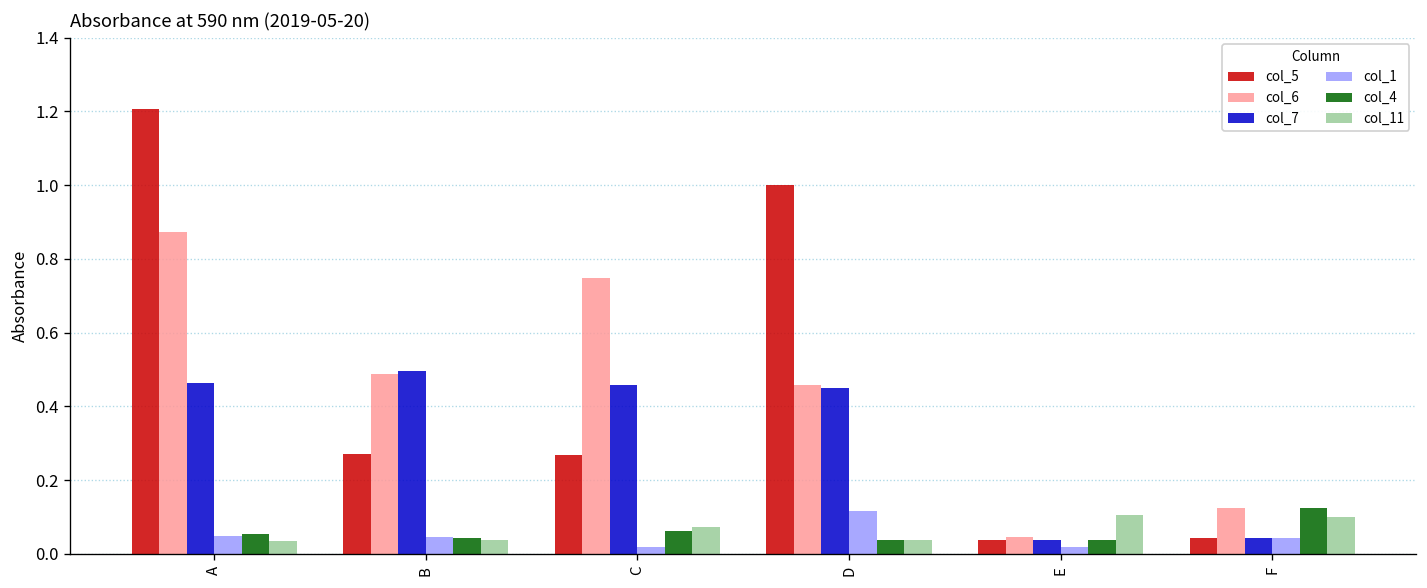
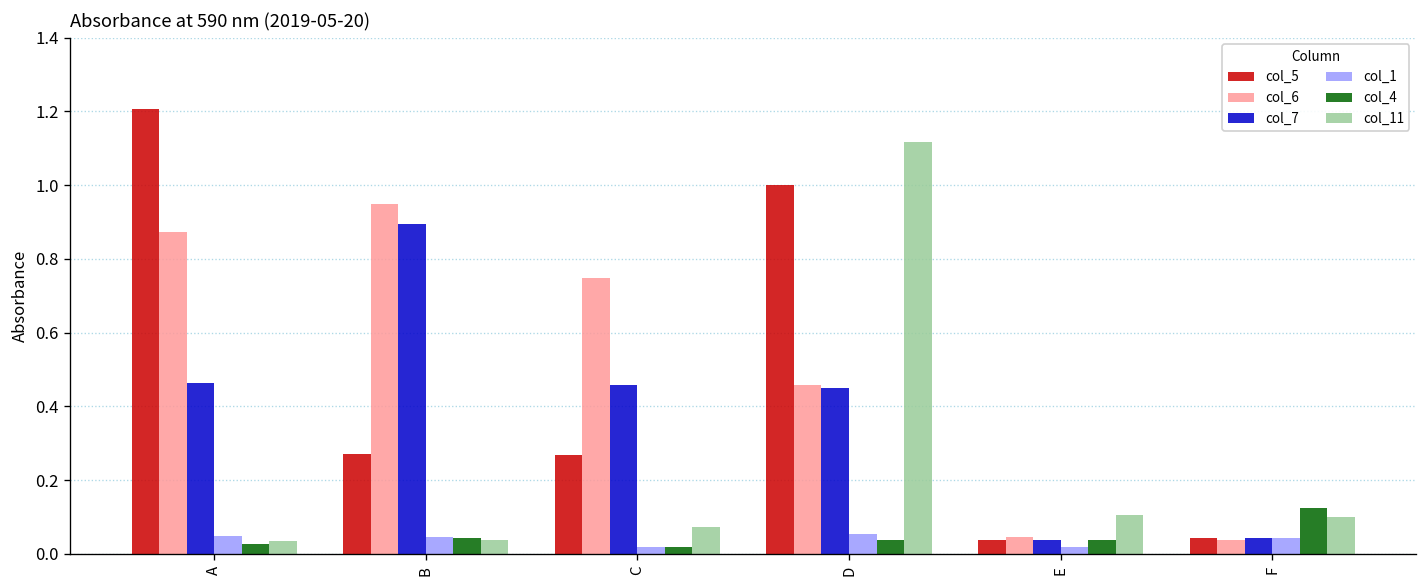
  {
    "col_5": {
      "A": 1.21,
      "B": 0.27,
      "C": 0.27,
      "D": 1.00,
      "E": 0.04,
      "F": 0.04
    },
    "col_6": {
      "A": 0.87,
-     "B": 0.49,
+     "B": 0.95,
      "C": 0.75,
      "D": 0.46,
      "E": 0.05,
-     "F": 0.13
+     "F": 0.04
    },
    "col_7": {
      "A": 0.46,
-     "B": 0.50,
+     "B": 0.89,
      "C": 0.46,
      "D": 0.45,
      "E": 0.04,
      "F": 0.04
    },
    "col_1": {
      "A": 0.05,
      "B": 0.05,
      "C": 0.02,
-     "D": 0.12,
+     "D": 0.05,
      "E": 0.02,
      "F": 0.04
    },
    "col_4": {
-     "A": 0.05,
+     "A": 0.03,
      "B": 0.04,
-     "C": 0.06,
+     "C": 0.02,
      "D": 0.04,
      "E": 0.04,
      "F": 0.13
    },
    "col_11": {
      "A": 0.04,
      "B": 0.04,
      "C": 0.07,
-     "D": 0.04,
+     "D": 1.12,
      "E": 0.11,
      "F": 0.10
    }
  }
